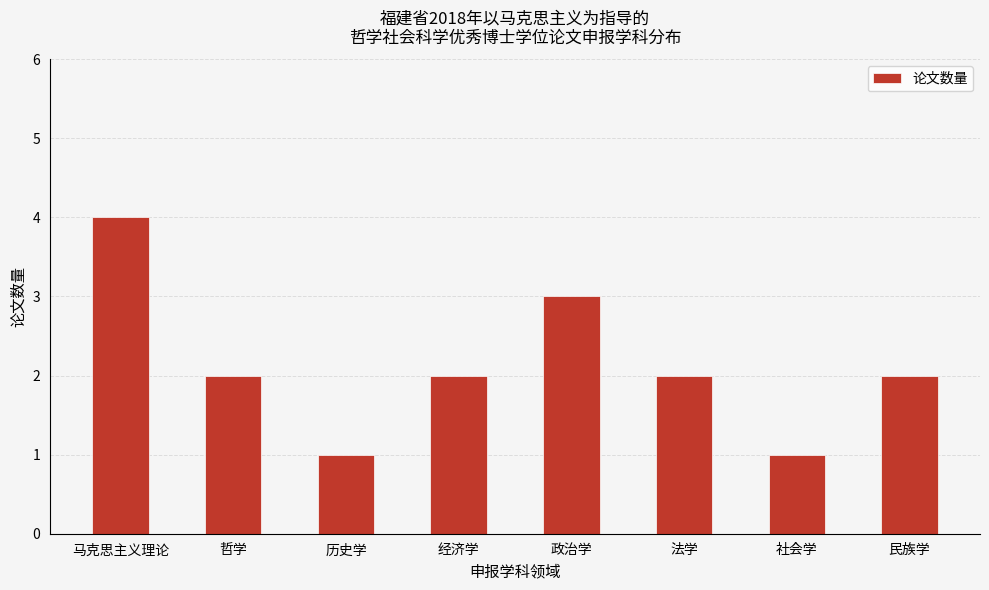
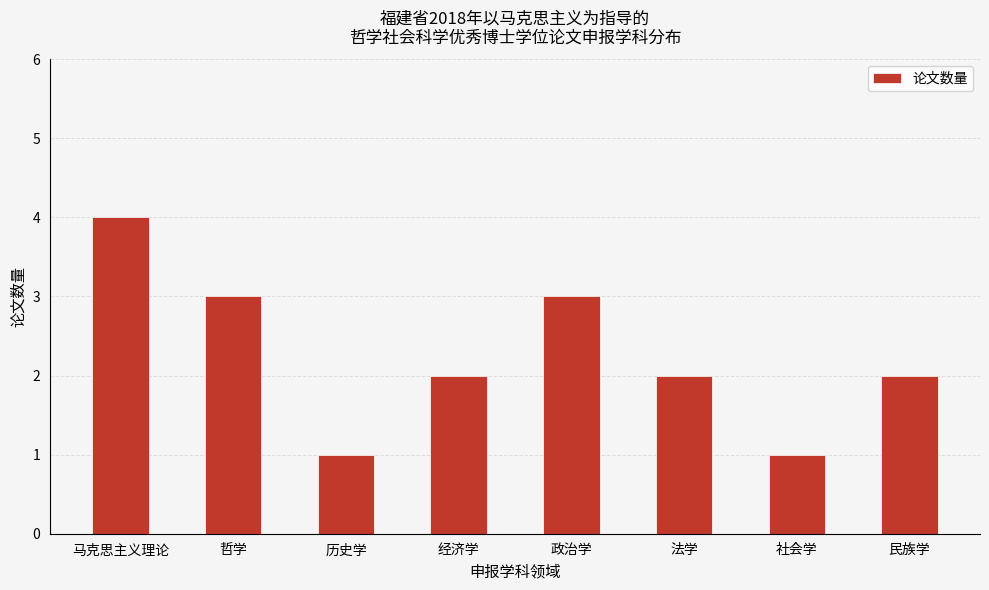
  {
    "马克思主义理论": 4,
-   "哲学": 2,
+   "哲学": 3,
    "历史学": 1,
    "经济学": 2,
    "政治学": 3,
    "法学": 2,
    "社会学": 1,
    "民族学": 2
  }
